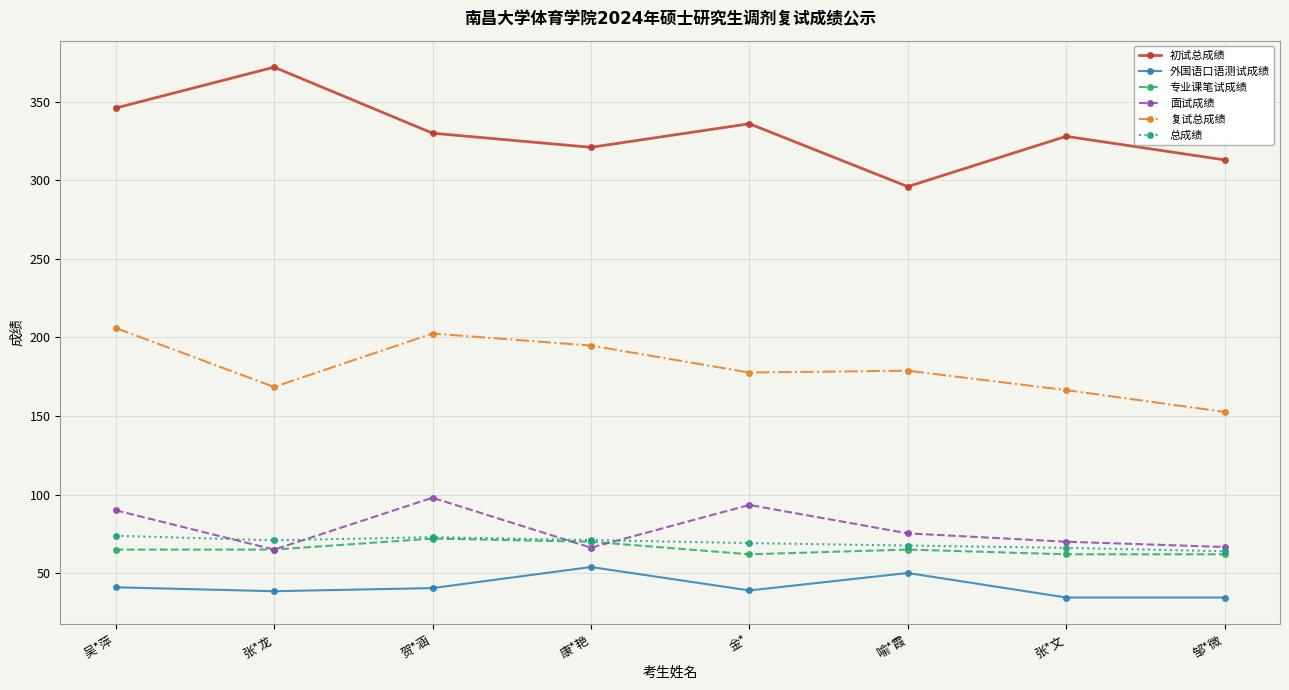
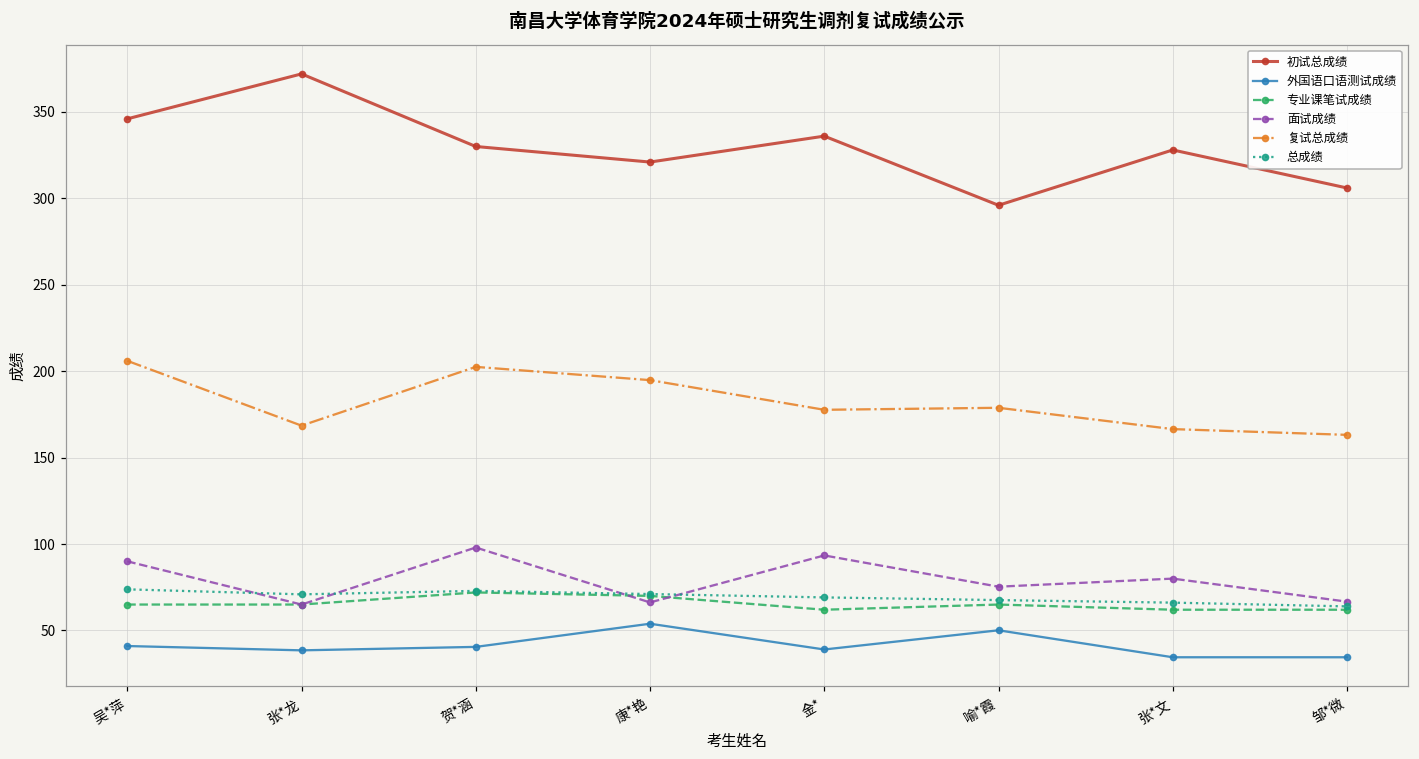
  {
    "初试总成绩": {
      "吴*萍": 346,
      "张*龙": 372,
      "贺*涵": 330,
      "康*艳": 321,
      "金*": 336,
      "喻*霞": 296,
      "张*文": 328,
-     "邹*微": 313
+     "邹*微": 306
    },
    "外国语口语测试成绩": {
      "吴*萍": 41,
      "张*龙": 39,
      "贺*涵": 41,
      "康*艳": 54,
      "金*": 39,
      "喻*霞": 50,
      "张*文": 35,
      "邹*微": 35
    },
    "面试成绩": {
      "吴*萍": 90,
      "贺*涵": 98,
      "康*艳": 66,
      "金*": 93,
      "喻*霞": 75,
-     "张*文": 70,
+     "张*文": 80,
      "邹*微": 67
    },
    "复试总成绩": {
      "吴*萍": 206,
      "张*龙": 169,
      "贺*涵": 203,
      "康*艳": 195,
      "金*": 178,
      "喻*霞": 179,
      "张*文": 167,
-     "邹*微": 153
+     "邹*微": 163
    }
  }
